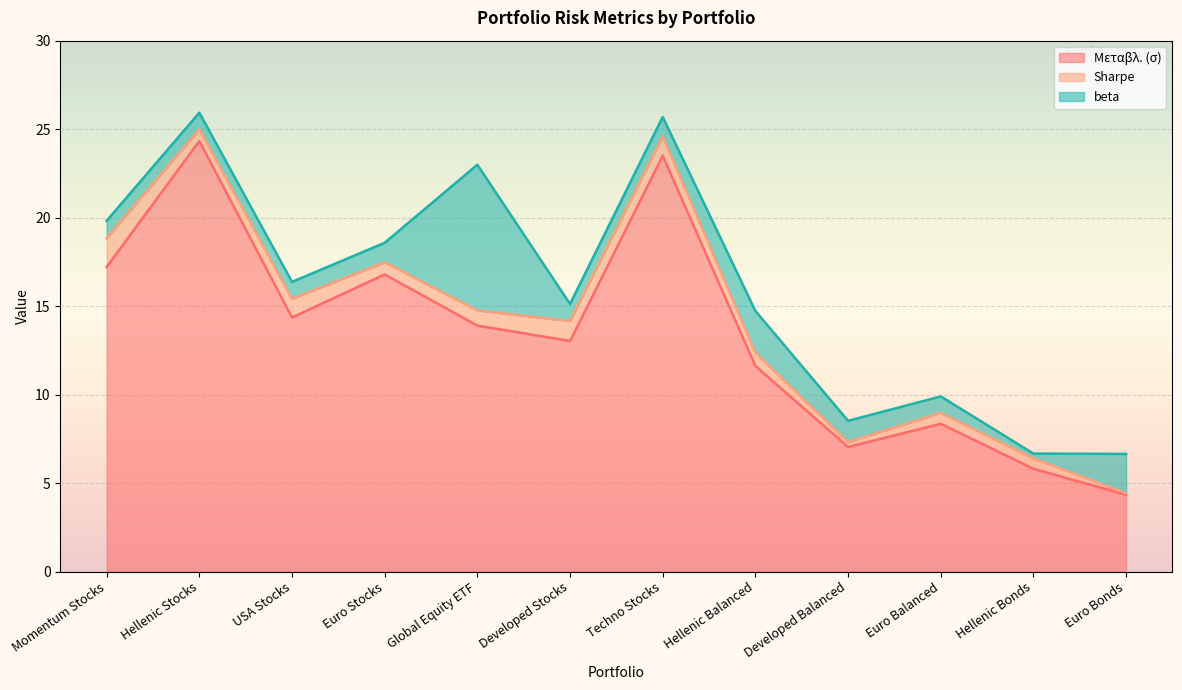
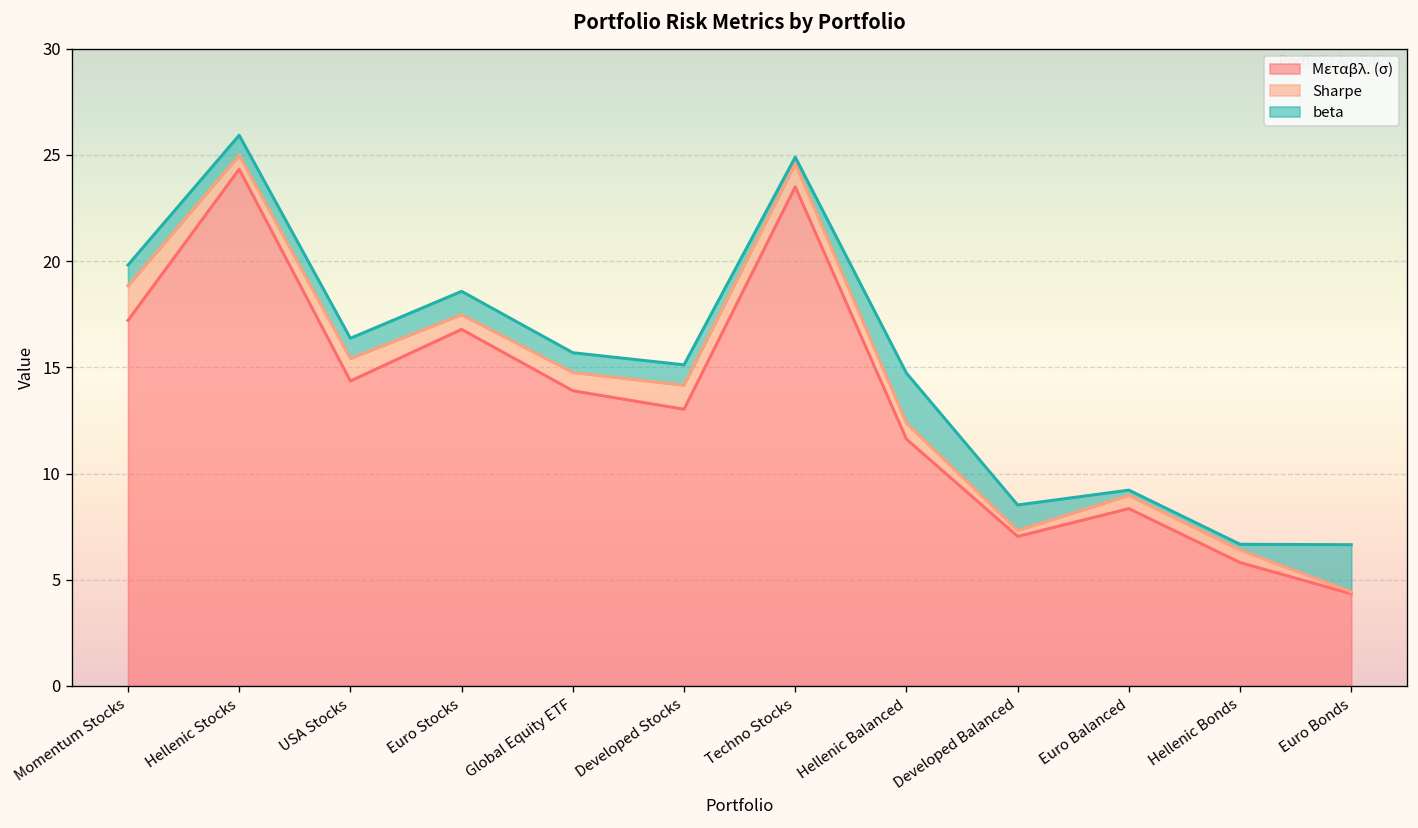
  {
    "beta": {
      "Momentum Stocks": 1.0,
      "Hellenic Stocks": 0.9,
      "USA Stocks": 1.0,
      "Euro Stocks": 1.1,
-     "Global Equity ETF": 8.2,
+     "Global Equity ETF": 0.9,
      "Developed Stocks": 1.0,
-     "Techno Stocks": 1.1,
+     "Techno Stocks": 0.3,
      "Hellenic Balanced": 2.4,
      "Developed Balanced": 1.2,
-     "Euro Balanced": 0.9,
+     "Euro Balanced": 0.3,
      "Hellenic Bonds": 0.3,
      "Euro Bonds": 2.2
    }
  }
